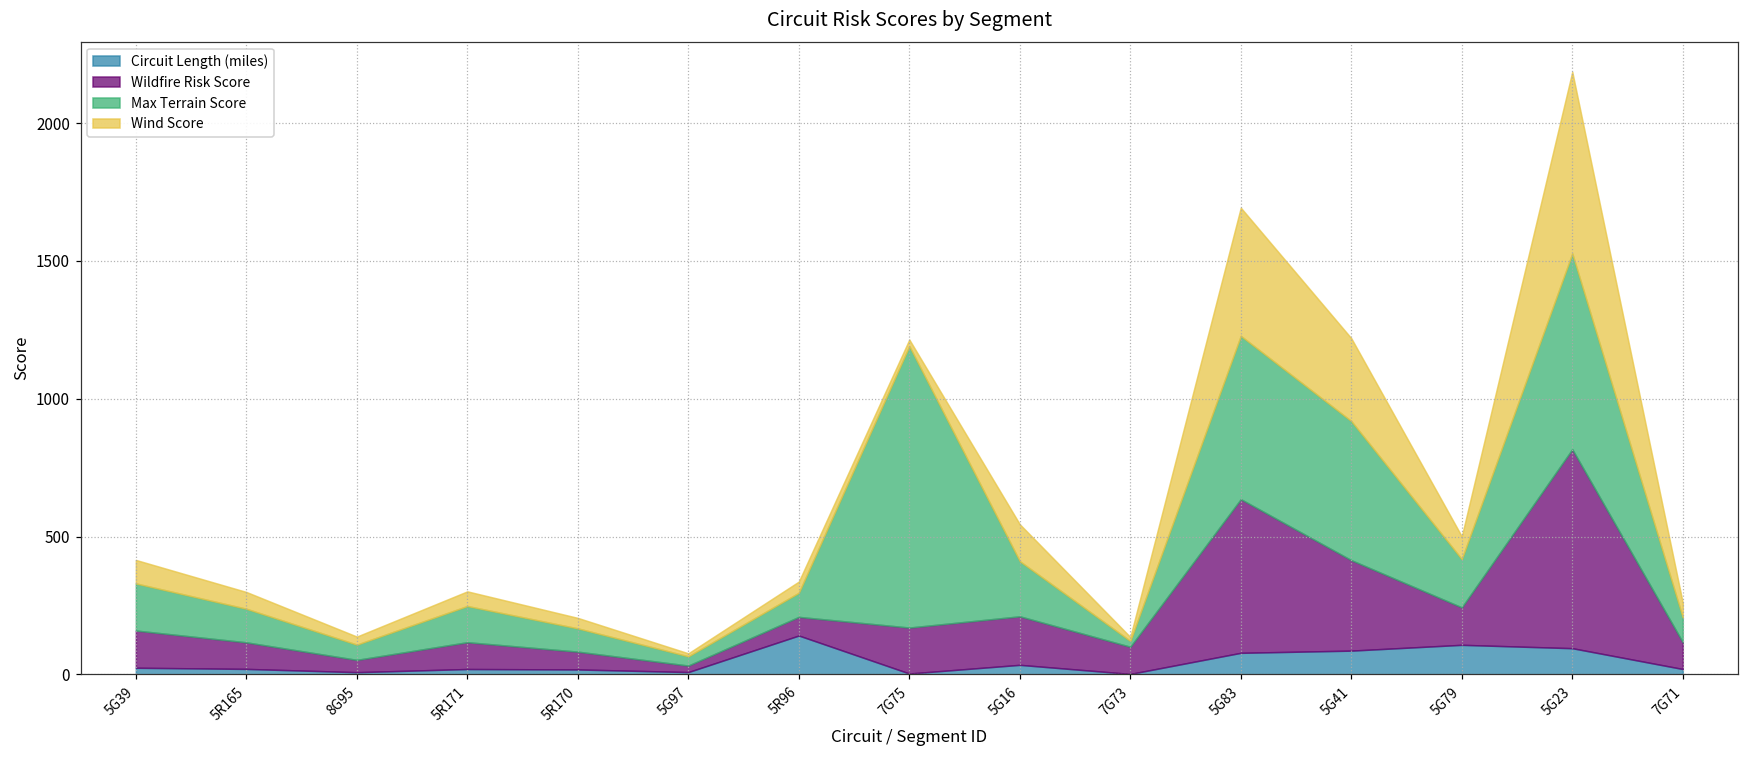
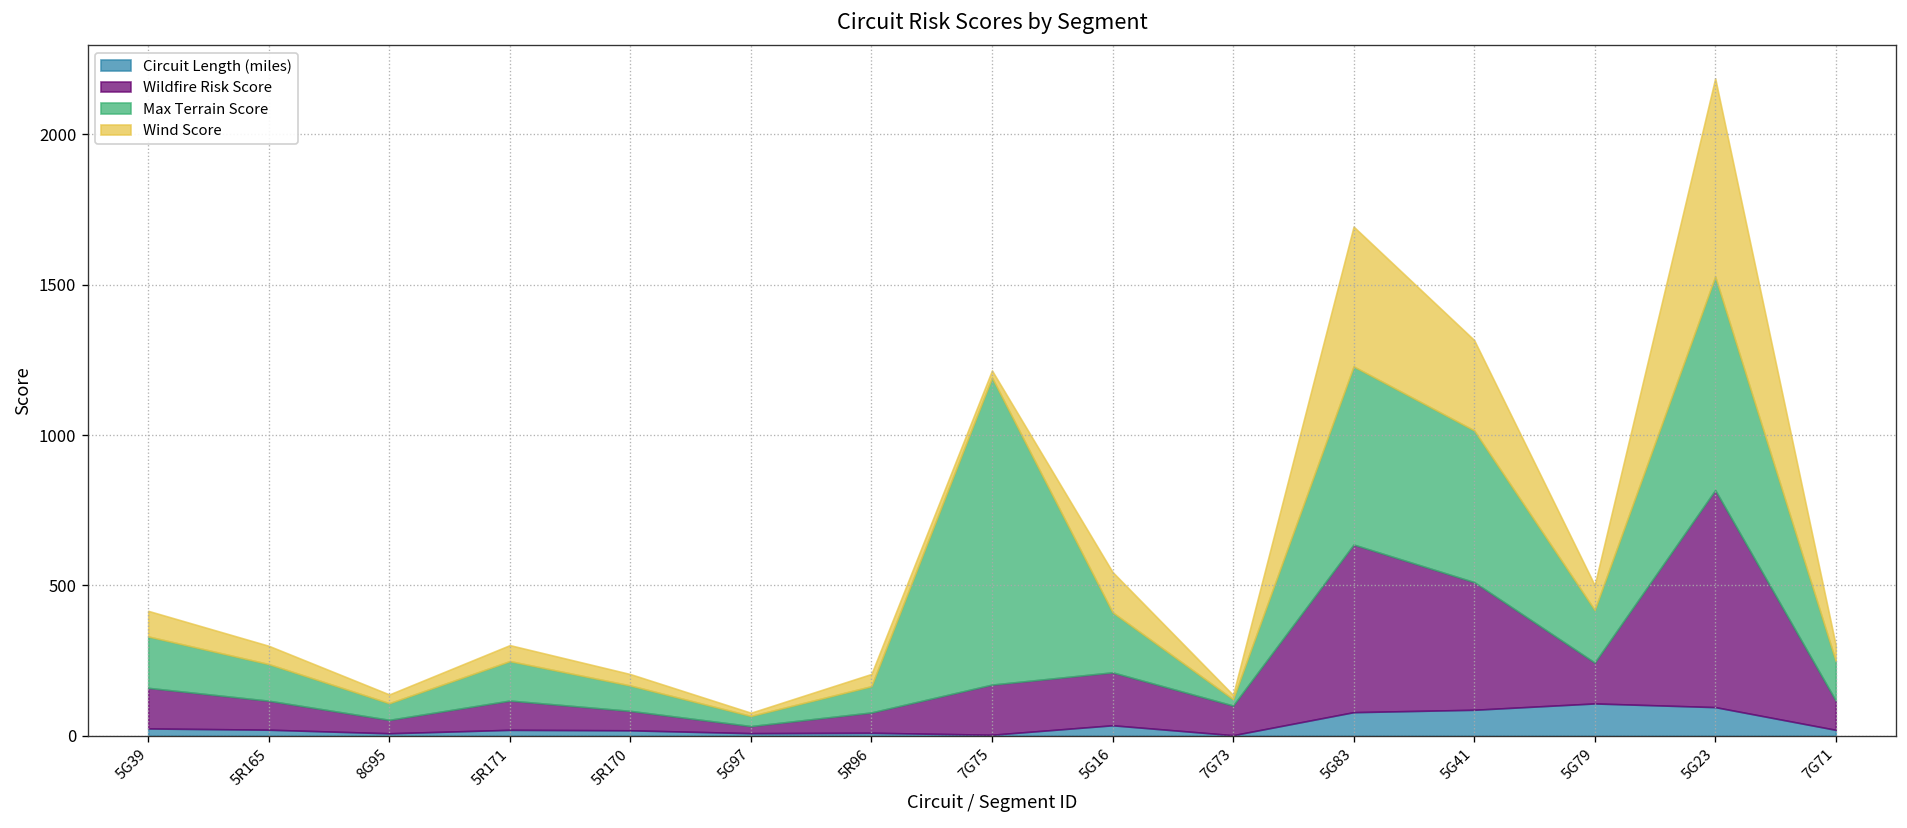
  {
    "Circuit Length (miles)": {
      "5G39": 20,
      "5R165": 20,
      "5R171": 20,
      "5R170": 20,
-     "5R96": 140,
+     "5R96": 10,
      "5G16": 30,
      "5G83": 80,
      "5G41": 90,
      "5G79": 110,
      "5G23": 100,
      "7G71": 20
    },
    "Wildfire Risk Score": {
      "5G39": 130,
      "5R165": 100,
      "8G95": 40,
      "5R171": 100,
      "5R170": 60,
      "5G97": 20,
      "5R96": 70,
      "7G75": 170,
      "5G16": 180,
      "7G73": 100,
      "5G83": 560,
-     "5G41": 330,
+     "5G41": 420,
      "5G79": 140,
      "5G23": 720,
      "7G71": 100
    },
    "Max Terrain Score": {
      "5G39": 170,
      "5R165": 120,
      "8G95": 60,
      "5R171": 130,
      "5R170": 80,
      "5G97": 30,
      "5R96": 90,
      "7G75": 1020,
      "5G16": 200,
      "7G73": 20,
      "5G83": 590,
      "5G41": 500,
      "5G79": 170,
      "5G23": 710,
-     "7G71": 90
+     "7G71": 130
    },
    "Wind Score": {
      "5G39": 90,
      "5R165": 60,
      "8G95": 30,
      "5R171": 50,
      "5R170": 40,
      "5G97": 10,
      "5R96": 40,
      "7G75": 20,
      "5G16": 130,
      "7G73": 10,
      "5G83": 460,
      "5G41": 300,
      "5G79": 80,
      "5G23": 660,
      "7G71": 50
    }
  }
